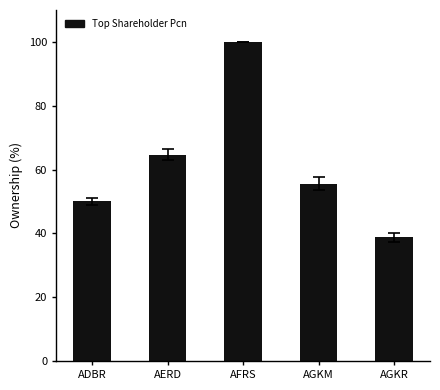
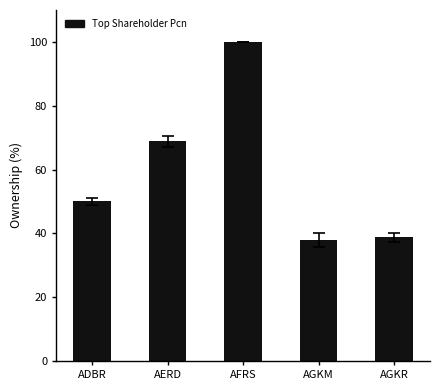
  {
    "Top Shareholder Pcn": {
      "ADBR": 50,
-     "AERD": 65,
+     "AERD": 69,
      "AFRS": 100,
-     "AGKM": 56,
+     "AGKM": 38,
      "AGKR": 39
    }
  }
